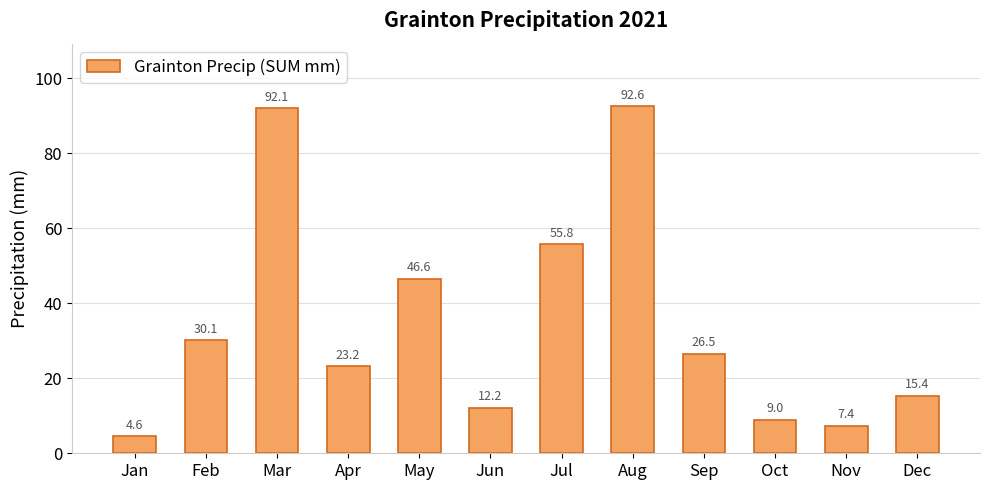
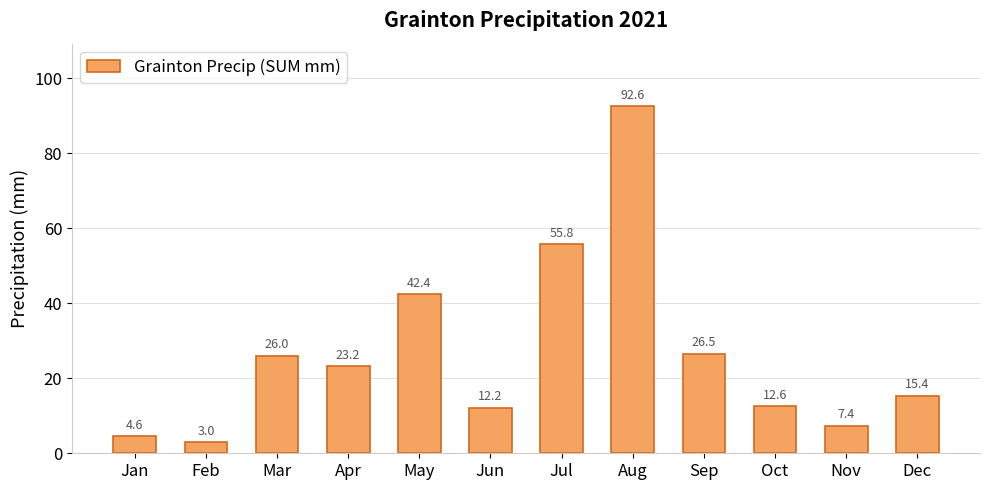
  {
    "Jan": 4.6,
-   "Feb": 30.1,
-   "Mar": 92.1,
+   "Feb": 3.0,
+   "Mar": 26.0,
    "Apr": 23.2,
-   "May": 46.6,
+   "May": 42.4,
    "Jun": 12.2,
    "Jul": 55.8,
    "Aug": 92.6,
    "Sep": 26.5,
-   "Oct": 9.0,
+   "Oct": 12.6,
    "Nov": 7.4,
    "Dec": 15.4
  }
